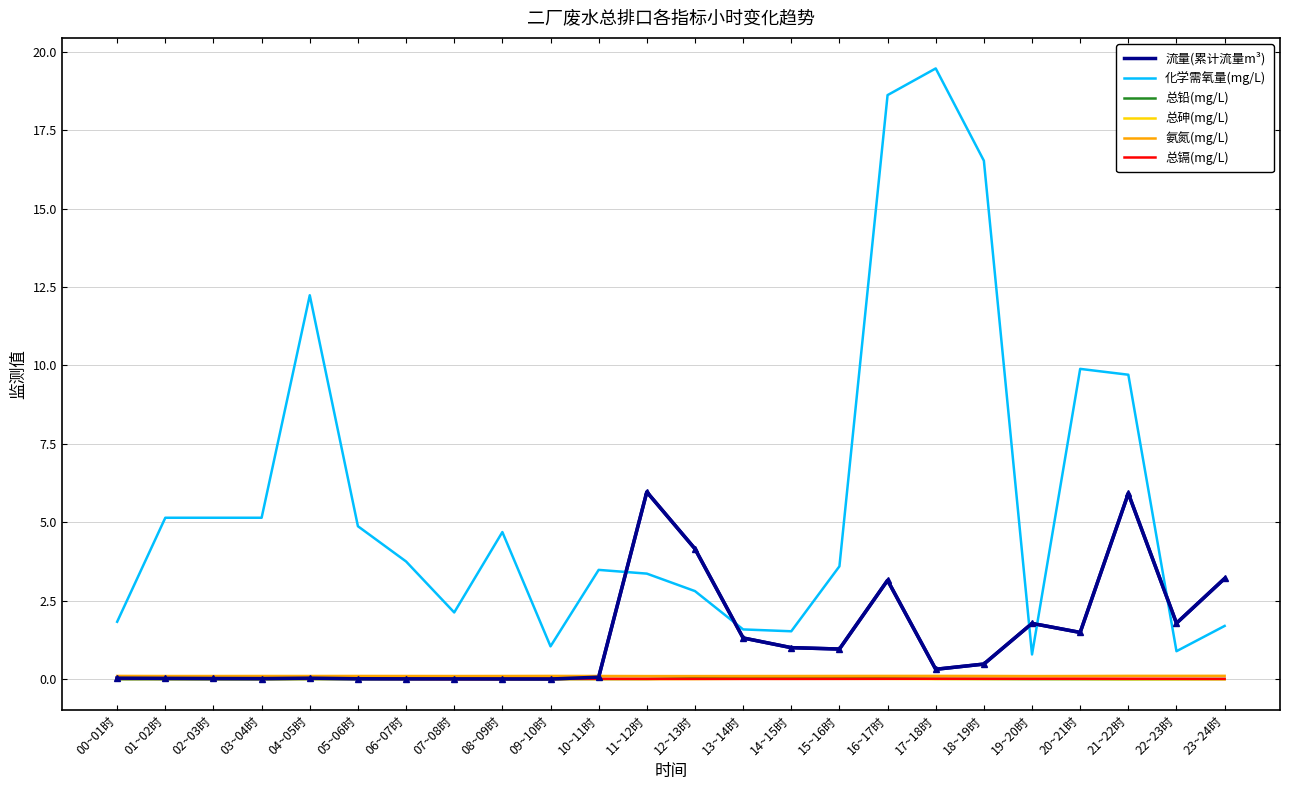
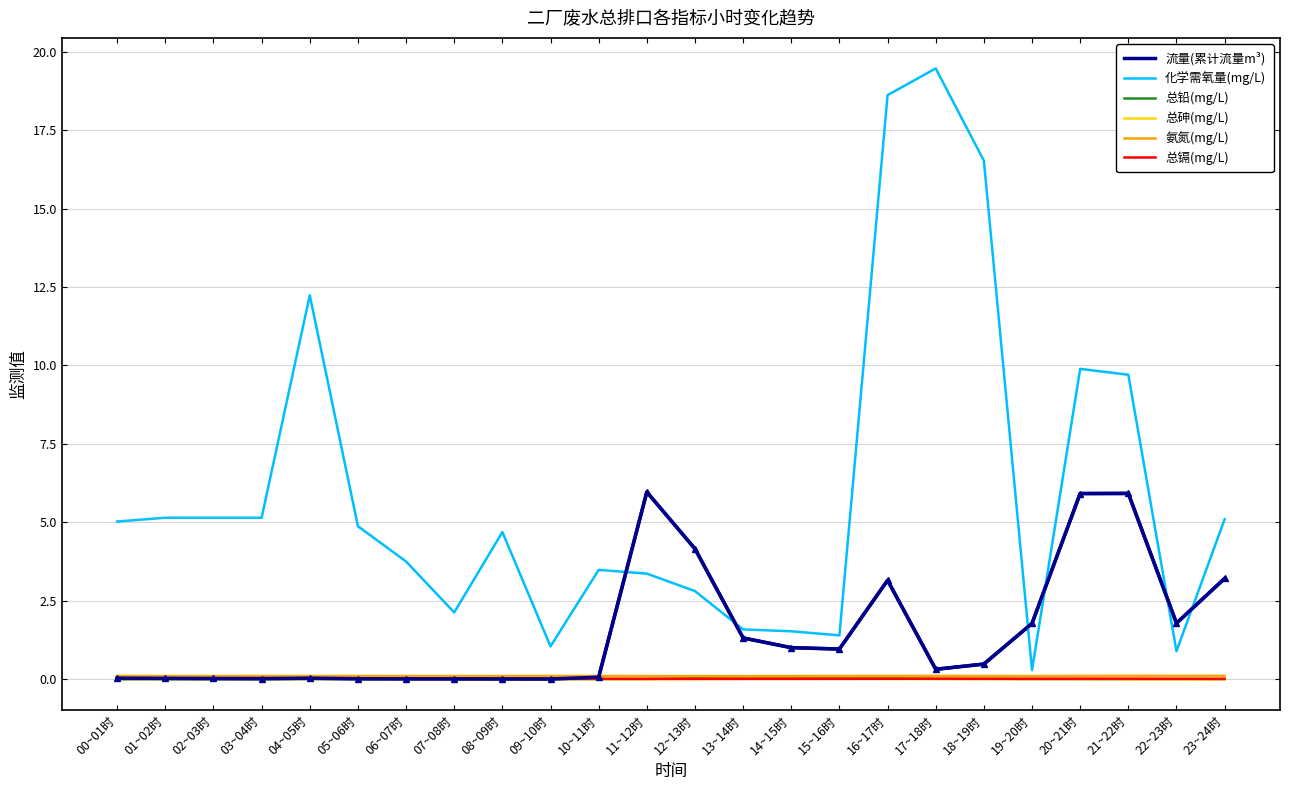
  {
    "流量(累计流量m³)": {
      "11~12时": 6.0,
      "12~13时": 4.2,
      "13~14时": 1.3,
      "14~15时": 1.0,
      "15~16时": 1.0,
      "16~17时": 3.2,
      "17~18时": 0.3,
      "18~19时": 0.5,
      "19~20时": 1.8,
-     "20~21时": 1.5,
+     "20~21时": 5.9,
      "21~22时": 5.9,
      "22~23时": 1.8,
      "23~24时": 3.2
    },
    "化学需氧量(mg/L)": {
-     "00~01时": 1.8,
+     "00~01时": 5.0,
      "01~02时": 5.1,
      "02~03时": 5.1,
      "03~04时": 5.1,
      "04~05时": 12.2,
      "05~06时": 4.9,
      "06~07时": 3.8,
      "07~08时": 2.1,
      "08~09时": 4.7,
      "09~10时": 1.1,
      "10~11时": 3.5,
      "11~12时": 3.4,
      "12~13时": 2.8,
      "13~14时": 1.6,
      "14~15时": 1.5,
-     "15~16时": 3.6,
+     "15~16时": 1.4,
      "16~17时": 18.6,
      "17~18时": 19.5,
      "18~19时": 16.5,
-     "19~20时": 0.8,
+     "19~20时": 0.3,
      "20~21时": 9.9,
      "21~22时": 9.7,
      "22~23时": 0.9,
-     "23~24时": 1.7
+     "23~24时": 5.1
    },
    "氨氮(mg/L)": {
      "03~04时": 0.1,
      "05~06时": 0.1,
      "06~07时": 0.1,
      "07~08时": 0.1,
      "08~09时": 0.1,
      "09~10时": 0.1,
      "11~12时": 0.1,
      "17~18时": 0.1,
      "18~19时": 0.1,
      "19~20时": 0.1,
      "20~21时": 0.1,
      "21~22时": 0.1,
      "22~23时": 0.1,
      "23~24时": 0.1
    }
  }
